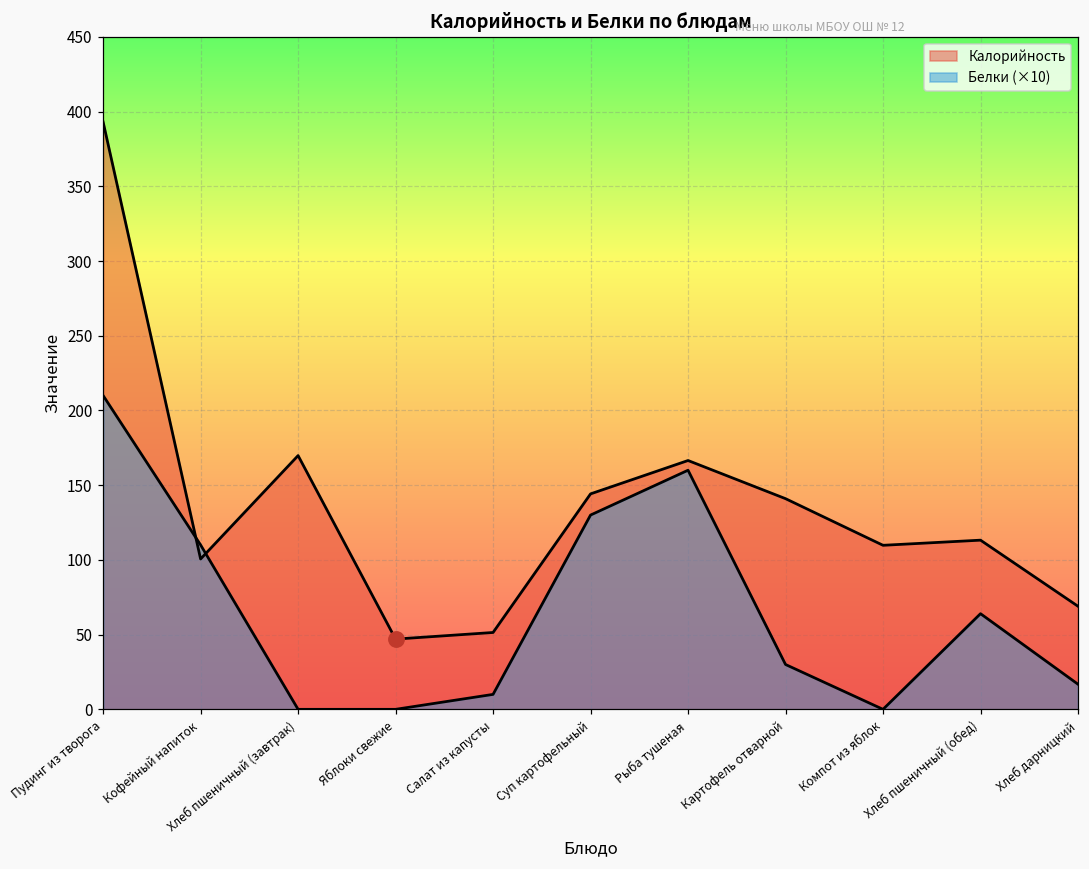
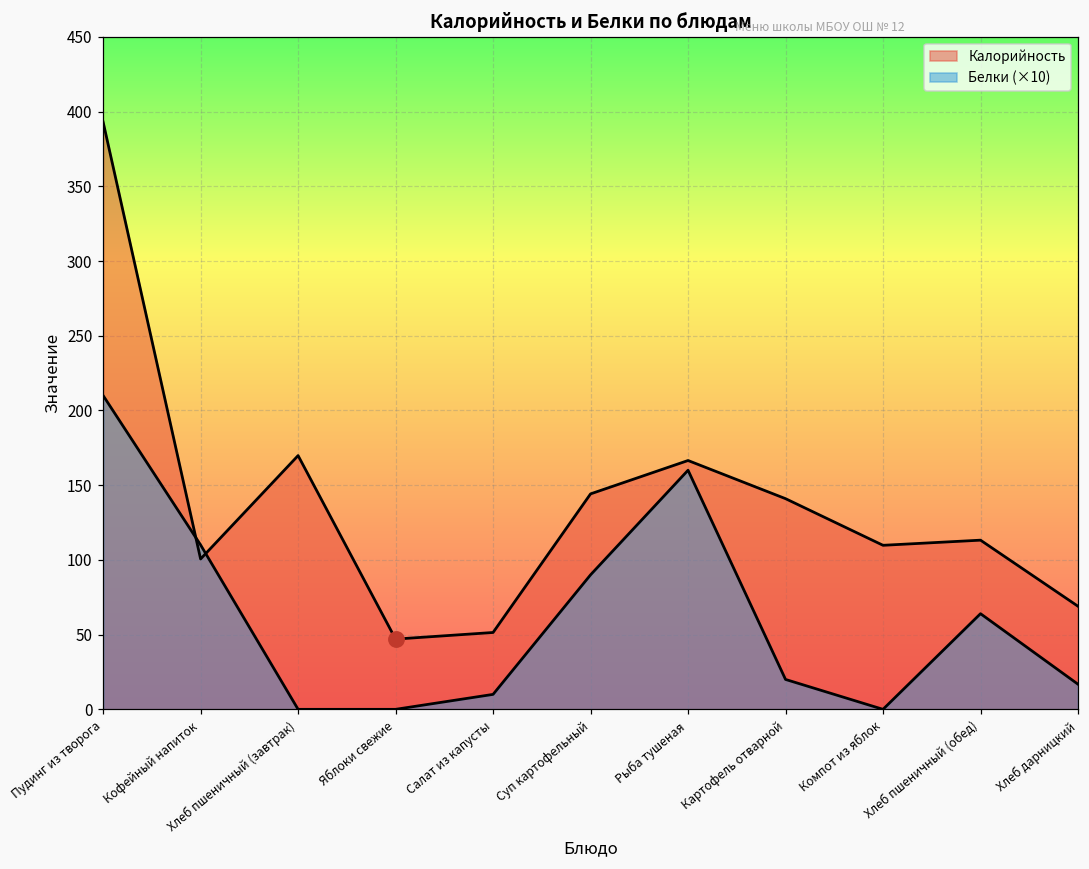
  {
    "Белки (×10)": {
      "Пудинг из творога": 210,
      "Кофейный напиток": 110,
      "Хлеб пшеничный (завтрак)": 0,
      "Яблоки свежие": 0,
      "Салат из капусты": 10,
-     "Суп картофельный": 130,
+     "Суп картофельный": 90,
      "Рыба тушеная": 160,
-     "Картофель отварной": 30,
+     "Картофель отварной": 20,
      "Компот из яблок": 0,
      "Хлеб пшеничный (обед)": 64,
      "Хлеб дарницкий": 17
    }
  }
